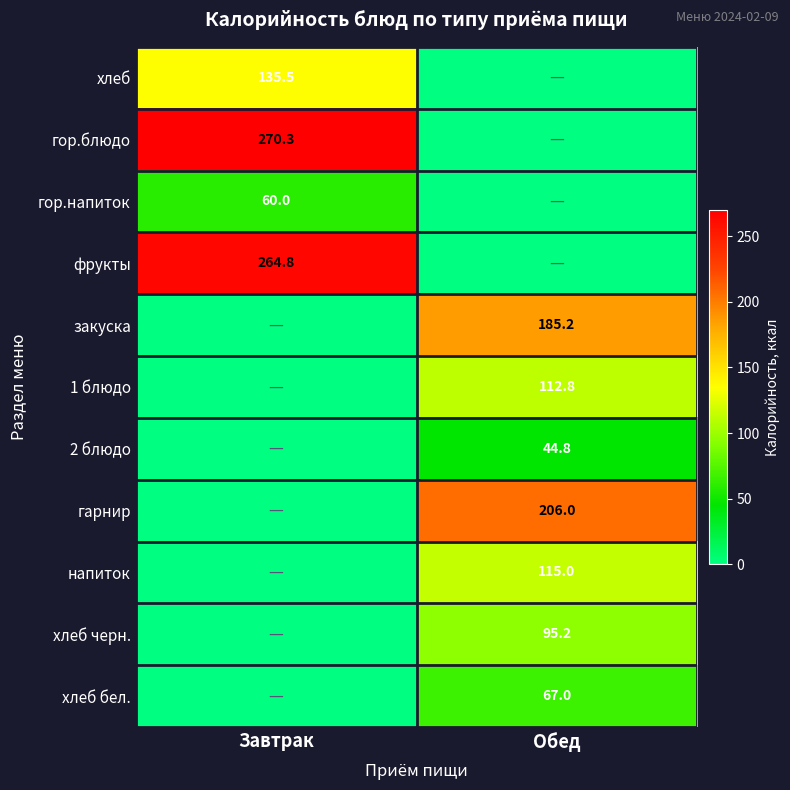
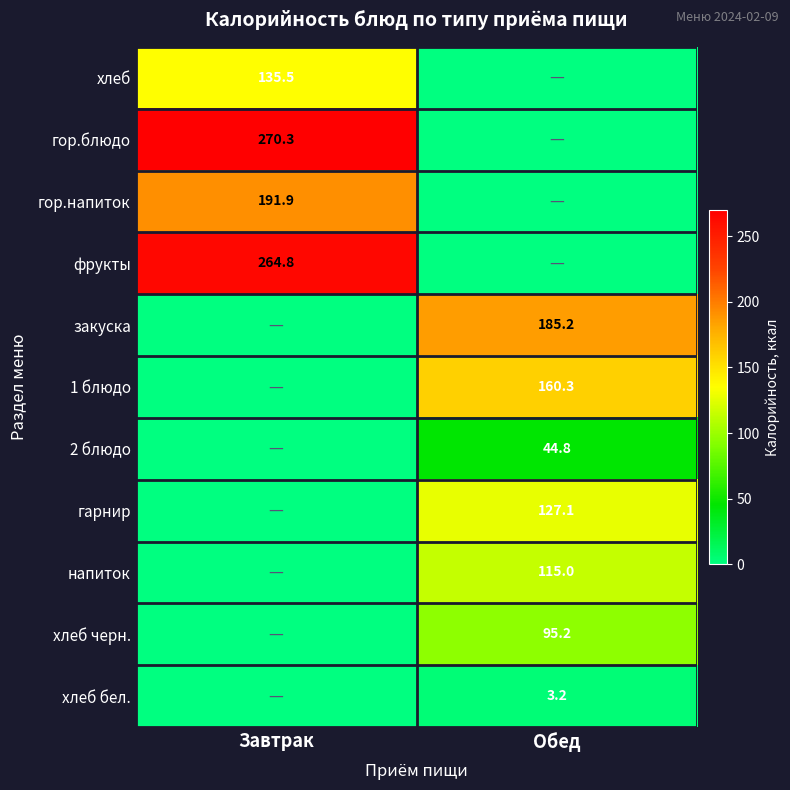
  {
    "хлеб": {
      "Завтрак": 135.5
    },
    "гор.блюдо": {
      "Завтрак": 270.3
    },
    "гор.напиток": {
-     "Завтрак": 60.0
+     "Завтрак": 191.9
    },
    "фрукты": {
      "Завтрак": 264.8
    },
    "закуска": {
      "Обед": 185.2
    },
    "1 блюдо": {
-     "Обед": 112.8
+     "Обед": 160.3
    },
    "2 блюдо": {
      "Обед": 44.8
    },
    "гарнир": {
-     "Обед": 206.0
+     "Обед": 127.1
    },
    "напиток": {
      "Обед": 115.0
    },
    "хлеб черн.": {
      "Обед": 95.2
    },
    "хлеб бел.": {
-     "Обед": 67.0
+     "Обед": 3.2
    }
  }
